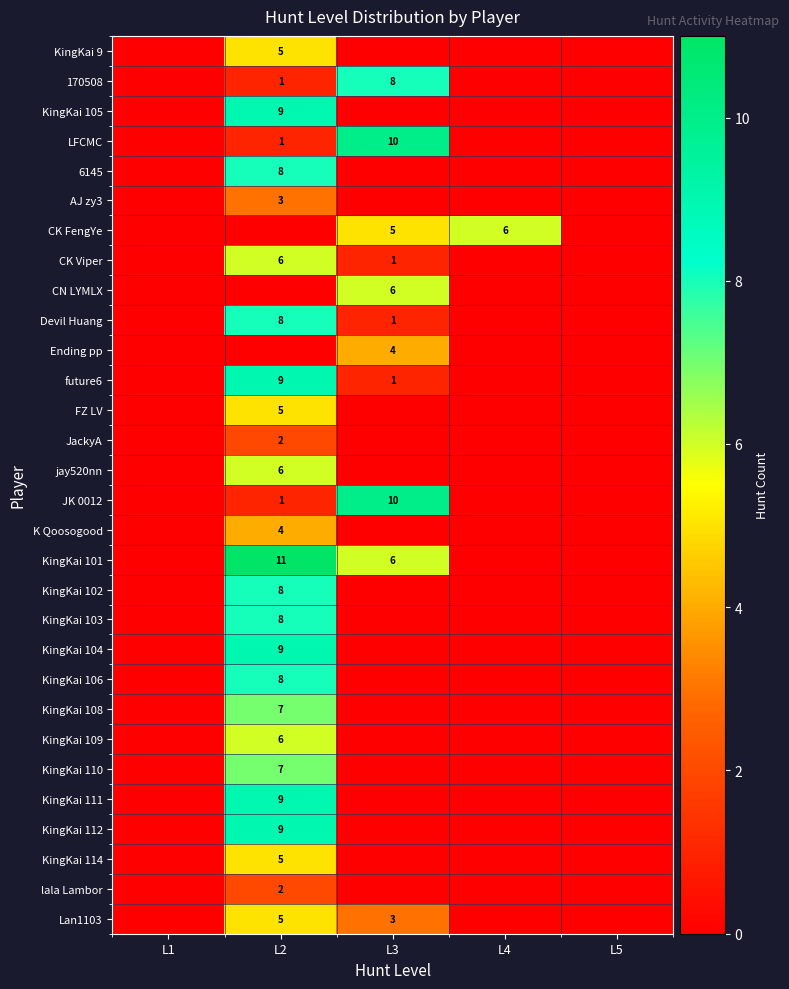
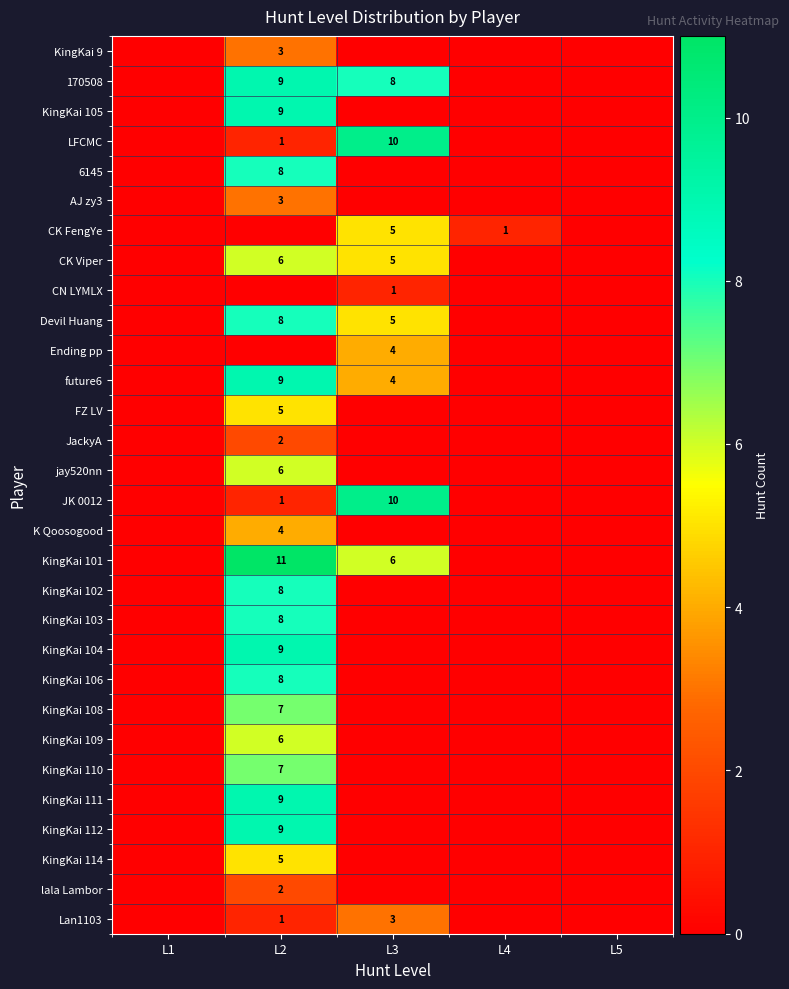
  {
    "KingKai 9": {
-     "L2": 5
+     "L2": 3
    },
    "170508": {
-     "L2": 1,
+     "L2": 9,
      "L3": 8
    },
    "KingKai 105": {
      "L2": 9
    },
    "LFCMC": {
      "L2": 1,
      "L3": 10
    },
    "6145": {
      "L2": 8
    },
    "AJ zy3": {
      "L2": 3
    },
    "CK FengYe": {
      "L3": 5,
-     "L4": 6
+     "L4": 1
    },
    "CK Viper": {
      "L2": 6,
-     "L3": 1
+     "L3": 5
    },
    "CN LYMLX": {
-     "L3": 6
+     "L3": 1
    },
    "Devil Huang": {
      "L2": 8,
-     "L3": 1
+     "L3": 5
    },
    "Ending pp": {
      "L3": 4
    },
    "future6": {
      "L2": 9,
-     "L3": 1
+     "L3": 4
    },
    "FZ LV": {
      "L2": 5
    },
    "JackyA": {
      "L2": 2
    },
    "jay520nn": {
      "L2": 6
    },
    "JK 0012": {
      "L2": 1,
      "L3": 10
    },
    "K Qoosogood": {
      "L2": 4
    },
    "KingKai 101": {
      "L2": 11,
      "L3": 6
    },
    "KingKai 102": {
      "L2": 8
    },
    "KingKai 103": {
      "L2": 8
    },
    "KingKai 104": {
      "L2": 9
    },
    "KingKai 106": {
      "L2": 8
    },
    "KingKai 108": {
      "L2": 7
    },
    "KingKai 109": {
      "L2": 6
    },
    "KingKai 110": {
      "L2": 7
    },
    "KingKai 111": {
      "L2": 9
    },
    "KingKai 112": {
      "L2": 9
    },
    "KingKai 114": {
      "L2": 5
    },
    "lala Lambor": {
      "L2": 2
    },
    "Lan1103": {
-     "L2": 5,
+     "L2": 1,
      "L3": 3
    }
  }
